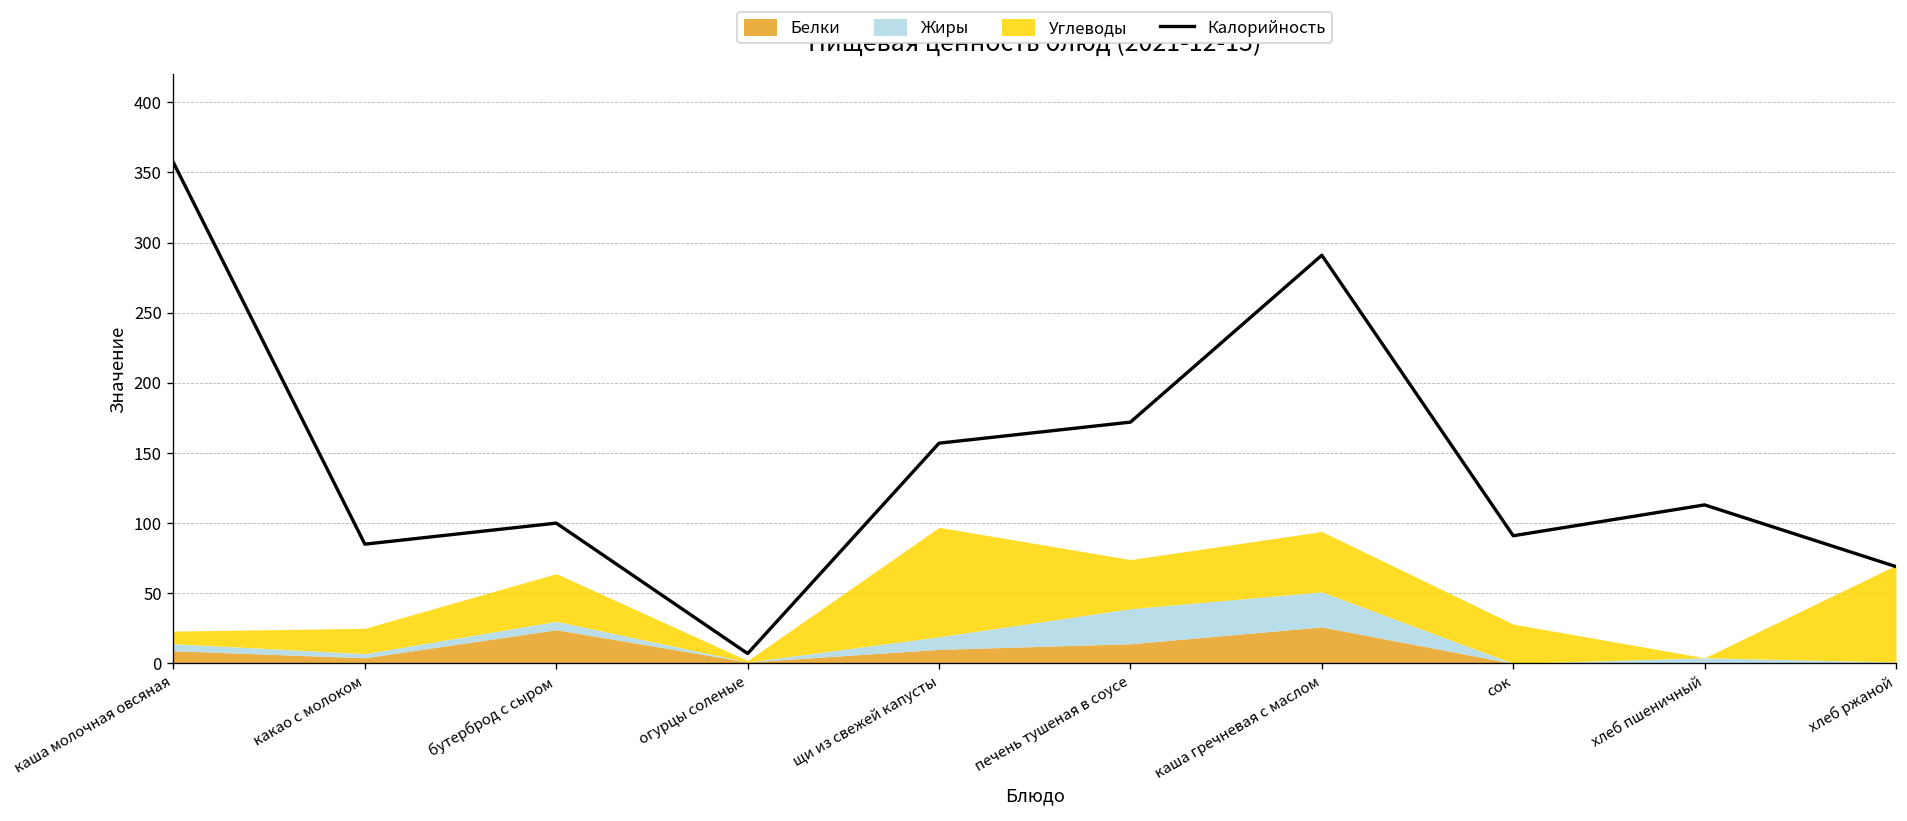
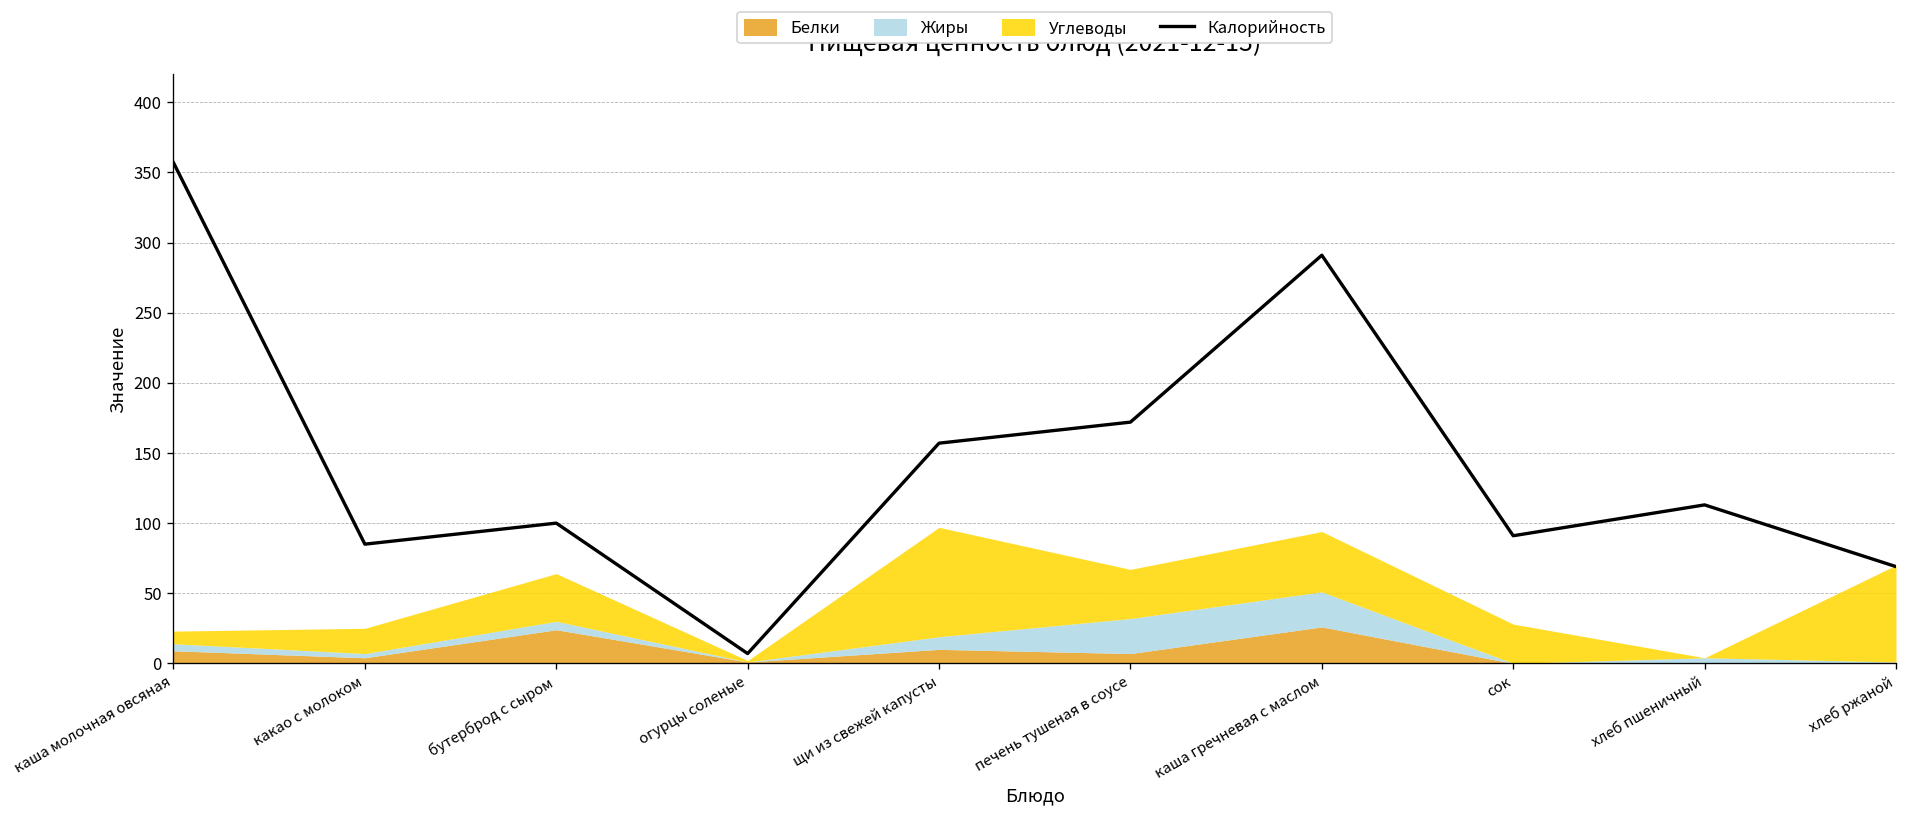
  {
    "Калорийность": {
      "каша молочная овсяная": 357,
      "какао с молоком": 85,
      "бутерброд с сыром": 100,
      "огурцы соленые": 7,
      "щи из свежей капусты": 157,
      "печень тушеная в соусе": 172,
      "каша гречневая с маслом": 291,
      "сок": 91,
      "хлеб пшеничный": 113
    },
    "Белки": {
      "каша молочная овсяная": 9,
      "какао с молоком": 4,
      "бутерброд с сыром": 24,
      "щи из свежей капусты": 10,
-     "печень тушеная в соусе": 14,
+     "печень тушеная в соусе": 7,
      "каша гречневая с маслом": 26,
      "хлеб пшеничный": 0
    },
    "Жиры": {
      "каша молочная овсяная": 5,
      "какао с молоком": 3,
      "бутерброд с сыром": 6,
      "щи из свежей капусты": 9,
      "печень тушеная в соусе": 25,
      "каша гречневая с маслом": 25
    },
    "Углеводы": {
      "каша молочная овсяная": 9,
      "какао с молоком": 18,
      "бутерброд с сыром": 34,
      "щи из свежей капусты": 78,
      "печень тушеная в соусе": 35,
      "каша гречневая с маслом": 43,
      "сок": 28
    }
  }
